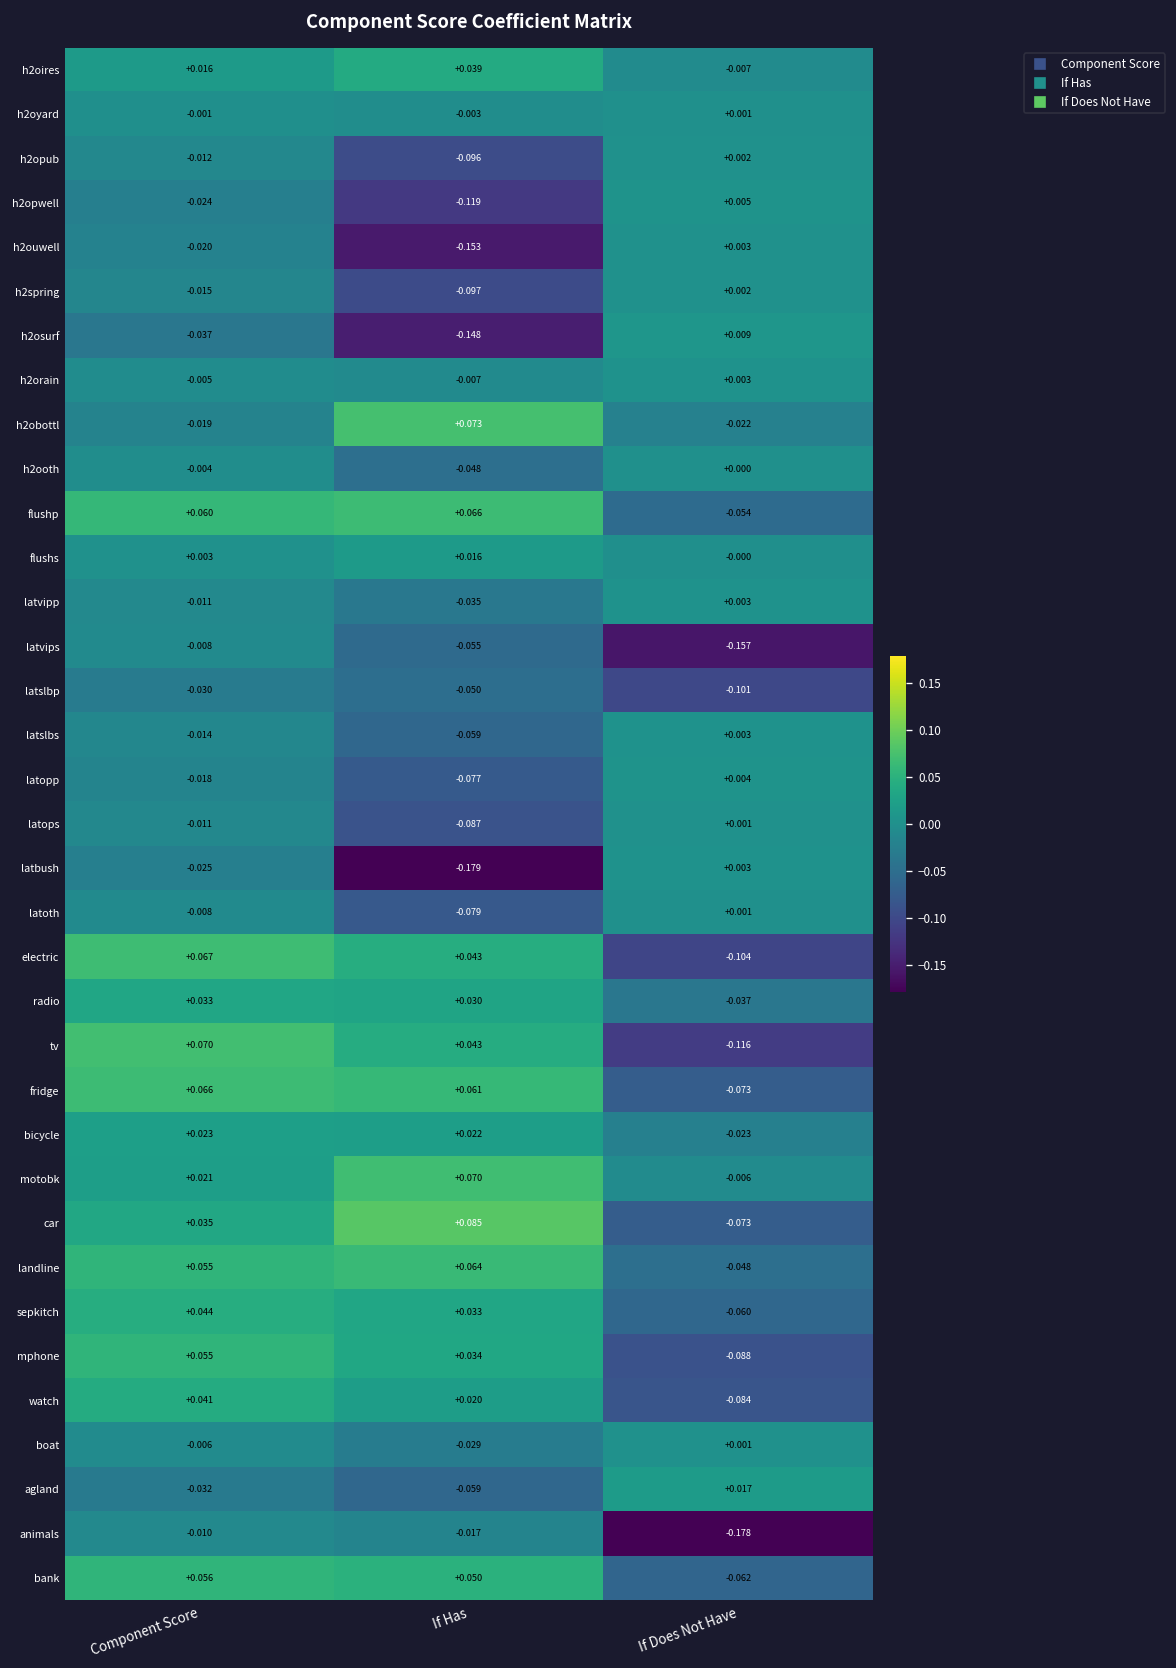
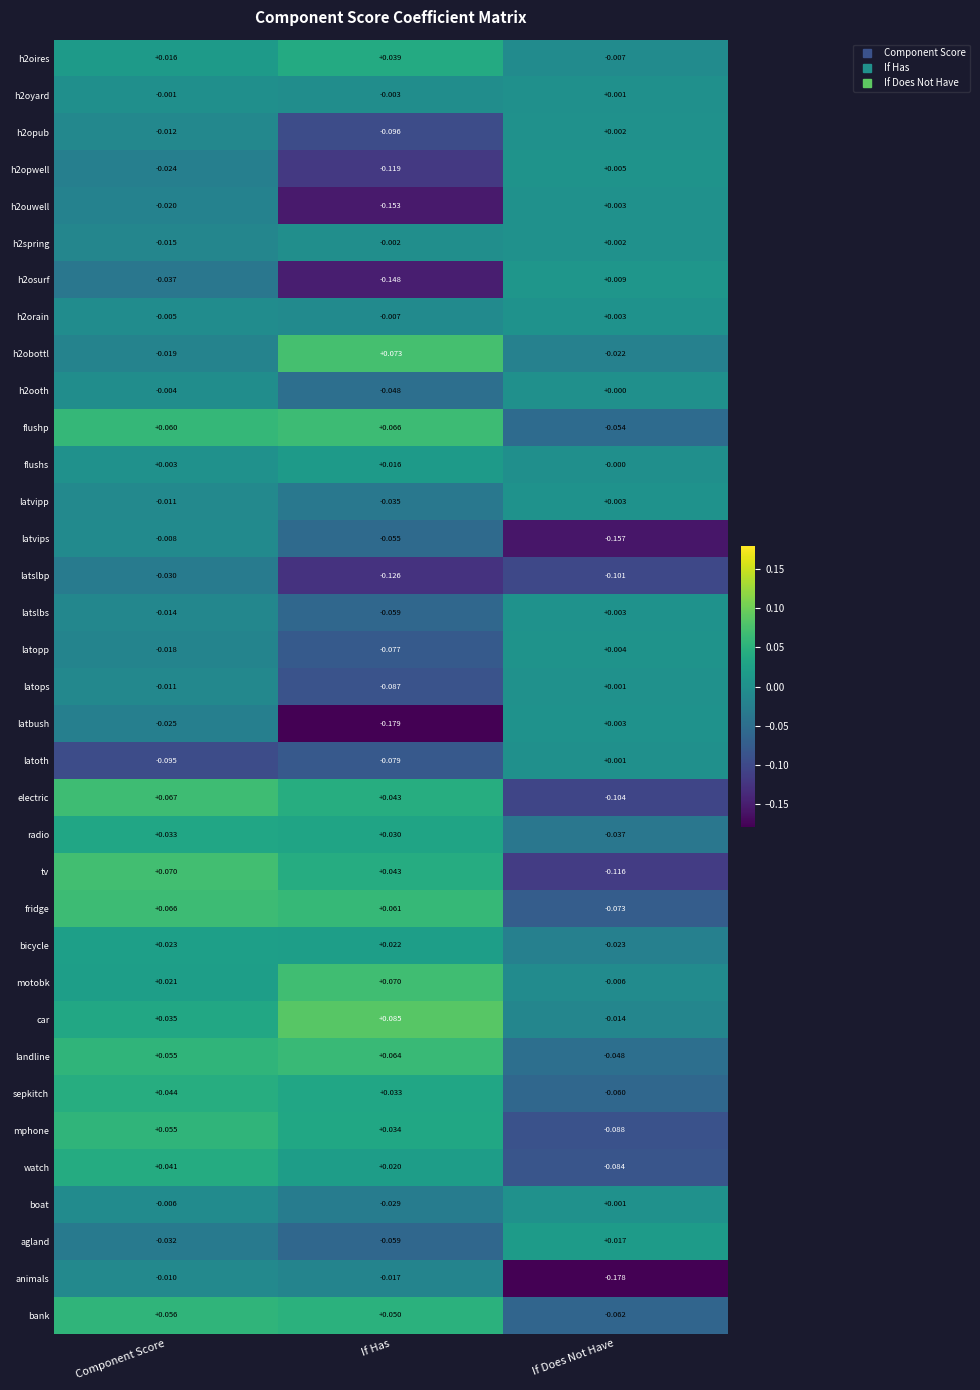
  {
    "h2oires": {
      "Component Score": "+0.016",
      "If Has": "+0.039",
      "If Does Not Have": "-0.007"
    },
    "h2oyard": {
      "Component Score": "-0.001",
      "If Has": "-0.003",
      "If Does Not Have": "+0.001"
    },
    "h2opub": {
      "Component Score": "-0.012",
      "If Has": "-0.096",
      "If Does Not Have": "+0.002"
    },
    "h2opwell": {
      "Component Score": "-0.024",
      "If Has": "-0.119",
      "If Does Not Have": "+0.005"
    },
    "h2ouwell": {
      "Component Score": "-0.020",
      "If Has": "-0.153",
      "If Does Not Have": "+0.003"
    },
    "h2spring": {
      "Component Score": "-0.015",
-     "If Has": "-0.097",
+     "If Has": "-0.002",
      "If Does Not Have": "+0.002"
    },
    "h2osurf": {
      "Component Score": "-0.037",
      "If Has": "-0.148",
      "If Does Not Have": "+0.009"
    },
    "h2orain": {
      "Component Score": "-0.005",
      "If Has": "-0.007",
      "If Does Not Have": "+0.003"
    },
    "h2obottl": {
      "Component Score": "-0.019",
      "If Has": "+0.073",
      "If Does Not Have": "-0.022"
    },
    "h2ooth": {
      "Component Score": "-0.004",
      "If Has": "-0.048",
      "If Does Not Have": "+0.000"
    },
    "flushp": {
      "Component Score": "+0.060",
      "If Has": "+0.066",
      "If Does Not Have": "-0.054"
    },
    "flushs": {
      "Component Score": "+0.003",
      "If Has": "+0.016",
      "If Does Not Have": "-0.000"
    },
    "latvipp": {
      "Component Score": "-0.011",
      "If Has": "-0.035",
      "If Does Not Have": "+0.003"
    },
    "latvips": {
      "Component Score": "-0.008",
      "If Has": "-0.055",
      "If Does Not Have": "-0.157"
    },
    "latslbp": {
      "Component Score": "-0.030",
-     "If Has": "-0.050",
+     "If Has": "-0.126",
      "If Does Not Have": "-0.101"
    },
    "latslbs": {
      "Component Score": "-0.014",
      "If Has": "-0.059",
      "If Does Not Have": "+0.003"
    },
    "latopp": {
      "Component Score": "-0.018",
      "If Has": "-0.077",
      "If Does Not Have": "+0.004"
    },
    "latops": {
      "Component Score": "-0.011",
      "If Has": "-0.087",
      "If Does Not Have": "+0.001"
    },
    "latbush": {
      "Component Score": "-0.025",
      "If Has": "-0.179",
      "If Does Not Have": "+0.003"
    },
    "latoth": {
-     "Component Score": "-0.008",
+     "Component Score": "-0.095",
      "If Has": "-0.079",
      "If Does Not Have": "+0.001"
    },
    "electric": {
      "Component Score": "+0.067",
      "If Has": "+0.043",
      "If Does Not Have": "-0.104"
    },
    "radio": {
      "Component Score": "+0.033",
      "If Has": "+0.030",
      "If Does Not Have": "-0.037"
    },
    "tv": {
      "Component Score": "+0.070",
      "If Has": "+0.043",
      "If Does Not Have": "-0.116"
    },
    "fridge": {
      "Component Score": "+0.066",
      "If Has": "+0.061",
      "If Does Not Have": "-0.073"
    },
    "bicycle": {
      "Component Score": "+0.023",
      "If Has": "+0.022",
      "If Does Not Have": "-0.023"
    },
    "motobk": {
      "Component Score": "+0.021",
      "If Has": "+0.070",
      "If Does Not Have": "-0.006"
    },
    "car": {
      "Component Score": "+0.035",
      "If Has": "+0.085",
-     "If Does Not Have": "-0.073"
+     "If Does Not Have": "-0.014"
    },
    "landline": {
      "Component Score": "+0.055",
      "If Has": "+0.064",
      "If Does Not Have": "-0.048"
    },
    "sepkitch": {
      "Component Score": "+0.044",
      "If Has": "+0.033",
      "If Does Not Have": "-0.060"
    },
    "mphone": {
      "Component Score": "+0.055",
      "If Has": "+0.034",
      "If Does Not Have": "-0.088"
    },
    "watch": {
      "Component Score": "+0.041",
      "If Has": "+0.020",
      "If Does Not Have": "-0.084"
    },
    "boat": {
      "Component Score": "-0.006",
      "If Has": "-0.029",
      "If Does Not Have": "+0.001"
    },
    "agland": {
      "Component Score": "-0.032",
      "If Has": "-0.059",
      "If Does Not Have": "+0.017"
    },
    "animals": {
      "Component Score": "-0.010",
      "If Has": "-0.017",
      "If Does Not Have": "-0.178"
    },
    "bank": {
      "Component Score": "+0.056",
      "If Has": "+0.050",
      "If Does Not Have": "-0.062"
    }
  }
